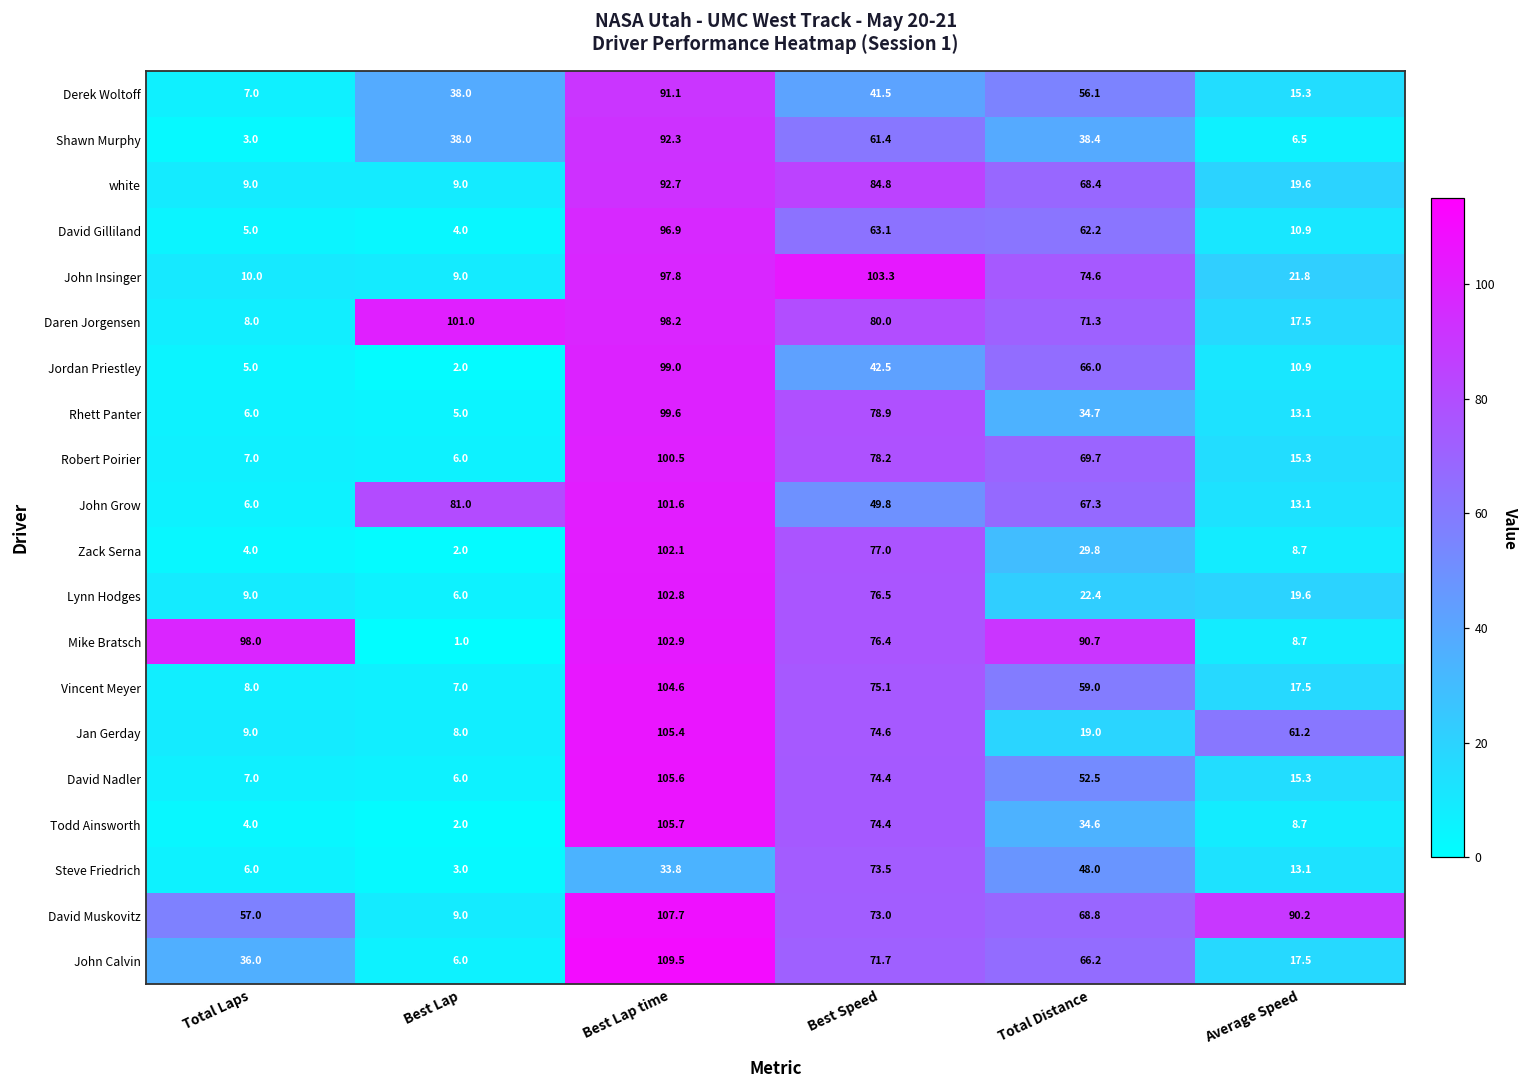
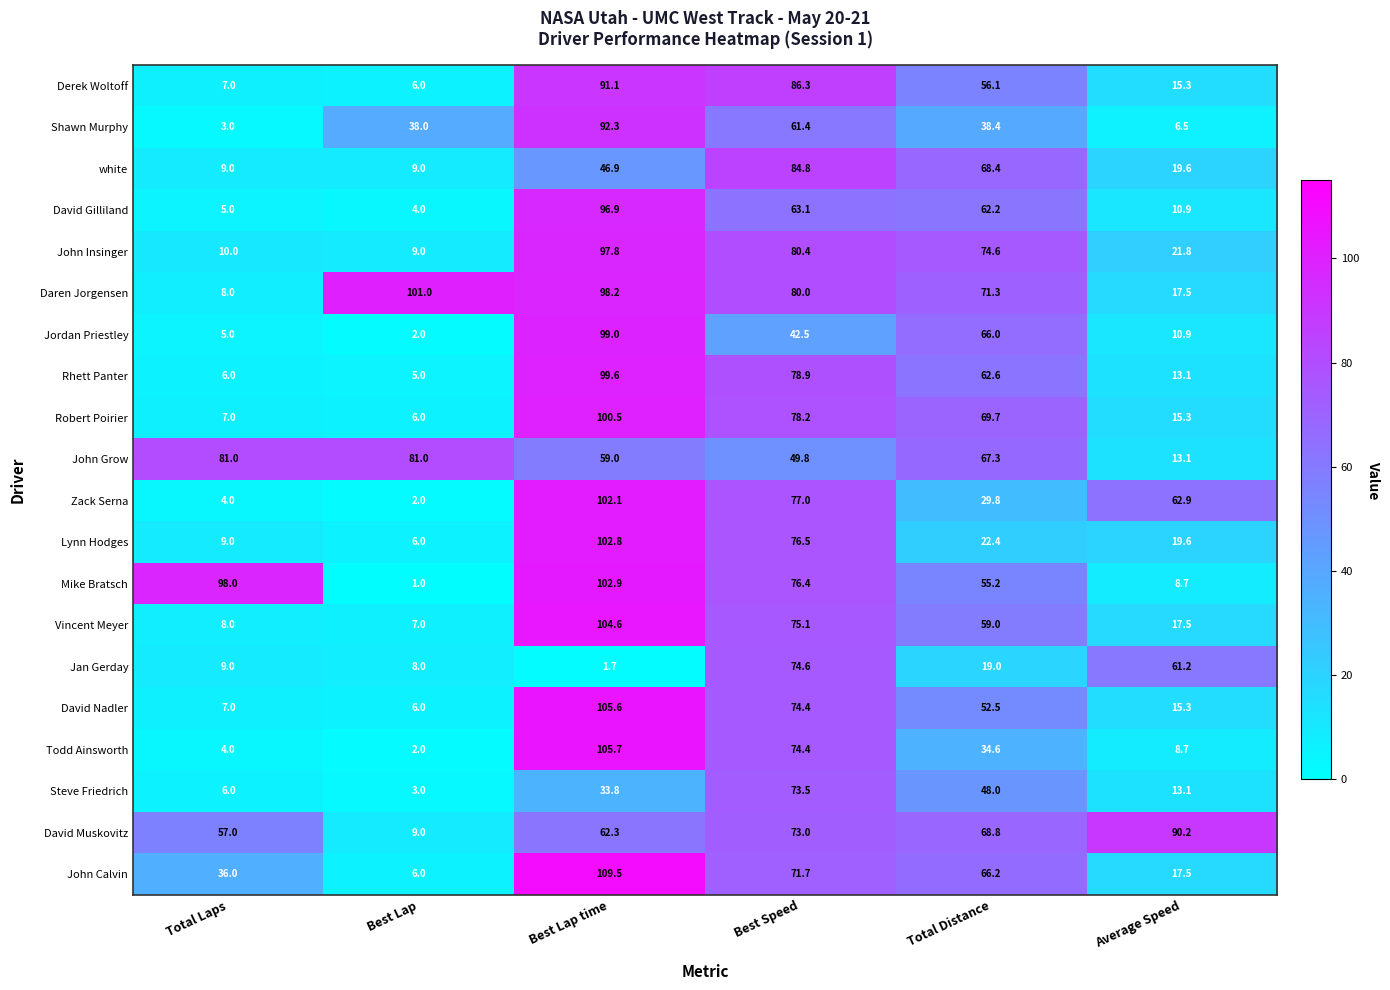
  {
    "Derek Woltoff": {
      "Total Laps": 7.0,
-     "Best Lap": 38.0,
+     "Best Lap": 6.0,
      "Best Lap time": 91.1,
-     "Best Speed": 41.5,
+     "Best Speed": 86.3,
      "Total Distance": 56.1,
      "Average Speed": 15.3
    },
    "Shawn Murphy": {
      "Total Laps": 3.0,
      "Best Lap": 38.0,
      "Best Lap time": 92.3,
      "Best Speed": 61.4,
      "Total Distance": 38.4,
      "Average Speed": 6.5
    },
    "white": {
      "Total Laps": 9.0,
      "Best Lap": 9.0,
-     "Best Lap time": 92.7,
+     "Best Lap time": 46.9,
      "Best Speed": 84.8,
      "Total Distance": 68.4,
      "Average Speed": 19.6
    },
    "David Gilliland": {
      "Total Laps": 5.0,
      "Best Lap": 4.0,
      "Best Lap time": 96.9,
      "Best Speed": 63.1,
      "Total Distance": 62.2,
      "Average Speed": 10.9
    },
    "John Insinger": {
      "Total Laps": 10.0,
      "Best Lap": 9.0,
      "Best Lap time": 97.8,
-     "Best Speed": 103.3,
+     "Best Speed": 80.4,
      "Total Distance": 74.6,
      "Average Speed": 21.8
    },
    "Daren Jorgensen": {
      "Total Laps": 8.0,
      "Best Lap": 101.0,
      "Best Lap time": 98.2,
      "Best Speed": 80.0,
      "Total Distance": 71.3,
      "Average Speed": 17.5
    },
    "Jordan Priestley": {
      "Total Laps": 5.0,
      "Best Lap": 2.0,
      "Best Lap time": 99.0,
      "Best Speed": 42.5,
      "Total Distance": 66.0,
      "Average Speed": 10.9
    },
    "Rhett Panter": {
      "Total Laps": 6.0,
      "Best Lap": 5.0,
      "Best Lap time": 99.6,
      "Best Speed": 78.9,
-     "Total Distance": 34.7,
+     "Total Distance": 62.6,
      "Average Speed": 13.1
    },
    "Robert Poirier": {
      "Total Laps": 7.0,
      "Best Lap": 6.0,
      "Best Lap time": 100.5,
      "Best Speed": 78.2,
      "Total Distance": 69.7,
      "Average Speed": 15.3
    },
    "John Grow": {
-     "Total Laps": 6.0,
+     "Total Laps": 81.0,
      "Best Lap": 81.0,
-     "Best Lap time": 101.6,
+     "Best Lap time": 59.0,
      "Best Speed": 49.8,
      "Total Distance": 67.3,
      "Average Speed": 13.1
    },
    "Zack Serna": {
      "Total Laps": 4.0,
      "Best Lap": 2.0,
      "Best Lap time": 102.1,
      "Best Speed": 77.0,
      "Total Distance": 29.8,
-     "Average Speed": 8.7
+     "Average Speed": 62.9
    },
    "Lynn Hodges": {
      "Total Laps": 9.0,
      "Best Lap": 6.0,
      "Best Lap time": 102.8,
      "Best Speed": 76.5,
      "Total Distance": 22.4,
      "Average Speed": 19.6
    },
    "Mike Bratsch": {
      "Total Laps": 98.0,
      "Best Lap": 1.0,
      "Best Lap time": 102.9,
      "Best Speed": 76.4,
-     "Total Distance": 90.7,
+     "Total Distance": 55.2,
      "Average Speed": 8.7
    },
    "Vincent Meyer": {
      "Total Laps": 8.0,
      "Best Lap": 7.0,
      "Best Lap time": 104.6,
      "Best Speed": 75.1,
      "Total Distance": 59.0,
      "Average Speed": 17.5
    },
    "Jan Gerday": {
      "Total Laps": 9.0,
      "Best Lap": 8.0,
-     "Best Lap time": 105.4,
+     "Best Lap time": 1.7,
      "Best Speed": 74.6,
      "Total Distance": 19.0,
      "Average Speed": 61.2
    },
    "David Nadler": {
      "Total Laps": 7.0,
      "Best Lap": 6.0,
      "Best Lap time": 105.6,
      "Best Speed": 74.4,
      "Total Distance": 52.5,
      "Average Speed": 15.3
    },
    "Todd Ainsworth": {
      "Total Laps": 4.0,
      "Best Lap": 2.0,
      "Best Lap time": 105.7,
      "Best Speed": 74.4,
      "Total Distance": 34.6,
      "Average Speed": 8.7
    },
    "Steve Friedrich": {
      "Total Laps": 6.0,
      "Best Lap": 3.0,
      "Best Lap time": 33.8,
      "Best Speed": 73.5,
      "Total Distance": 48.0,
      "Average Speed": 13.1
    },
    "David Muskovitz": {
      "Total Laps": 57.0,
      "Best Lap": 9.0,
-     "Best Lap time": 107.7,
+     "Best Lap time": 62.3,
      "Best Speed": 73.0,
      "Total Distance": 68.8,
      "Average Speed": 90.2
    },
    "John Calvin": {
      "Total Laps": 36.0,
      "Best Lap": 6.0,
      "Best Lap time": 109.5,
      "Best Speed": 71.7,
      "Total Distance": 66.2,
      "Average Speed": 17.5
    }
  }
